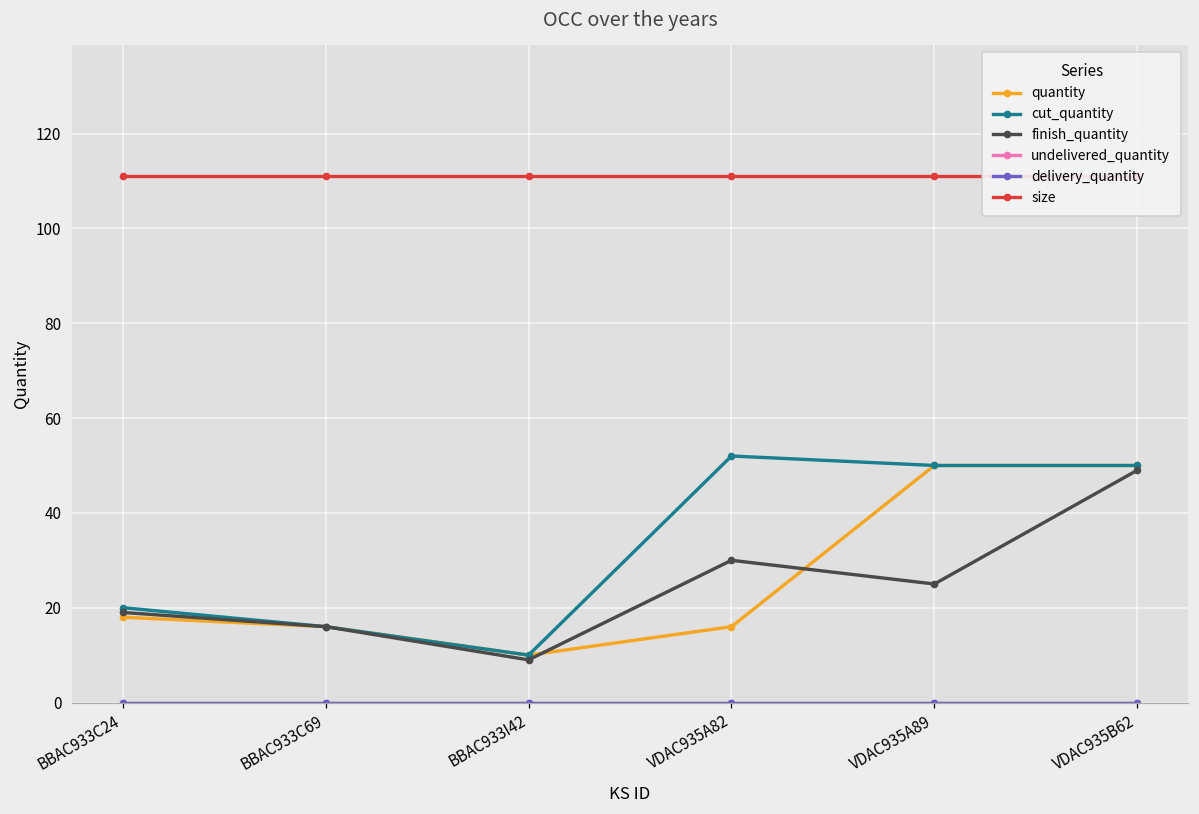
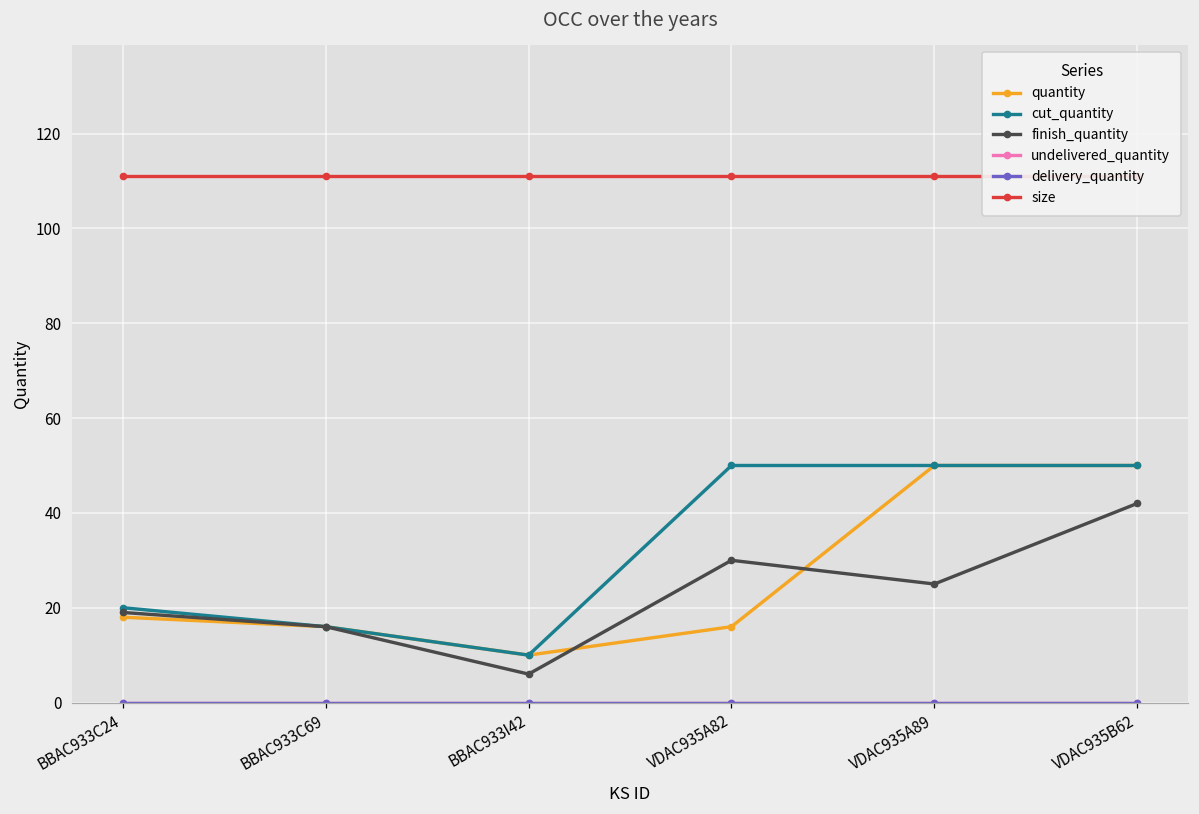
  {
    "quantity": {
      "BBAC933C24": 18,
      "VDAC935A82": 16
    },
    "cut_quantity": {
      "BBAC933C24": 20,
-     "VDAC935A82": 52
+     "VDAC935A82": 50
    },
    "finish_quantity": {
      "BBAC933C24": 19,
-     "BBAC933I42": 9,
+     "BBAC933I42": 6,
      "VDAC935A82": 30,
      "VDAC935A89": 25,
-     "VDAC935B62": 49
+     "VDAC935B62": 42
    },
    "delivery_quantity": {
      "BBAC933C24": 0,
      "BBAC933C69": 0,
      "BBAC933I42": 0,
      "VDAC935A82": 0,
      "VDAC935A89": 0,
      "VDAC935B62": 0
    },
    "size": {
      "BBAC933C24": 111,
      "BBAC933C69": 111,
      "BBAC933I42": 111,
      "VDAC935A82": 111,
      "VDAC935A89": 111
    }
  }
